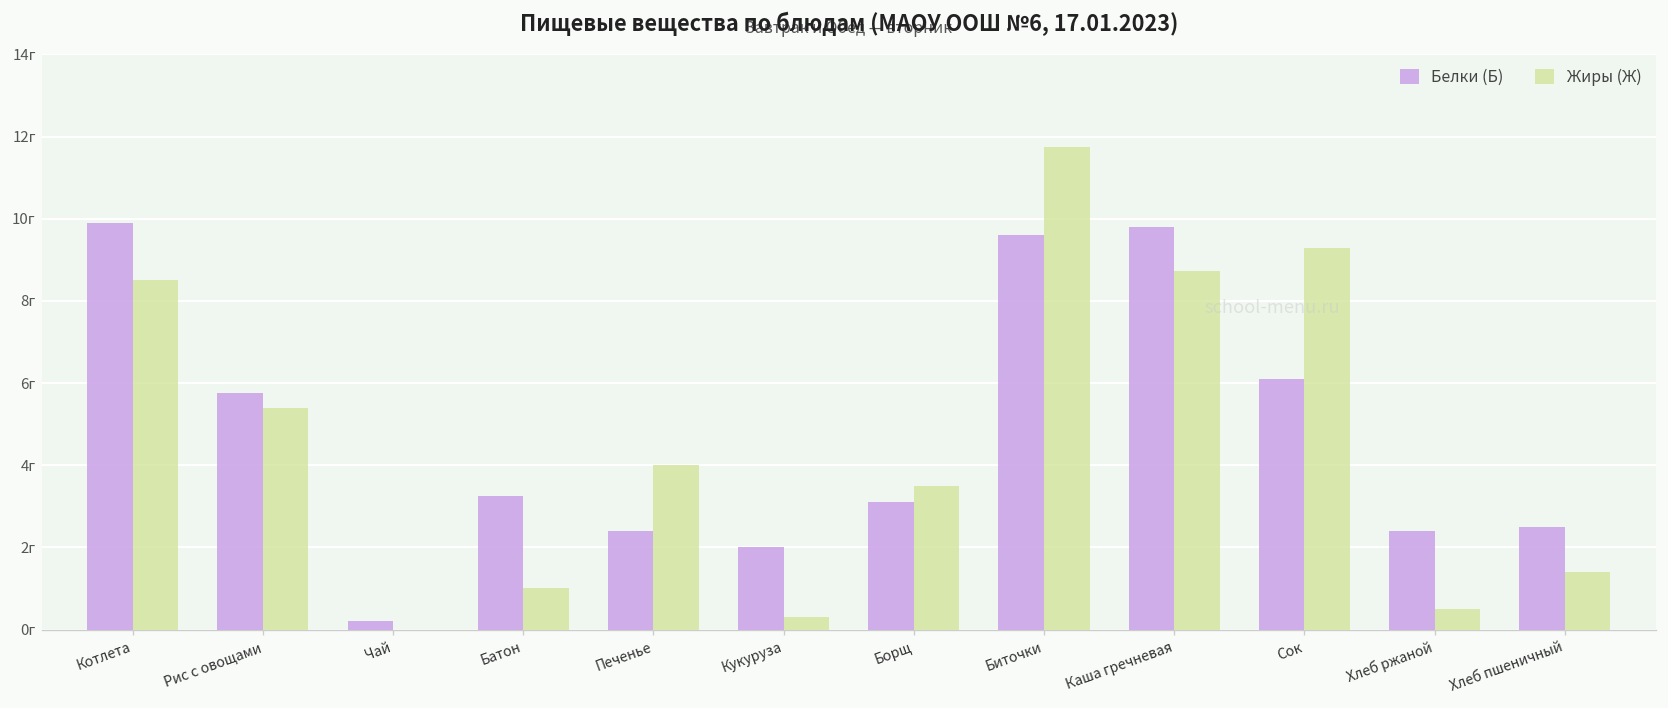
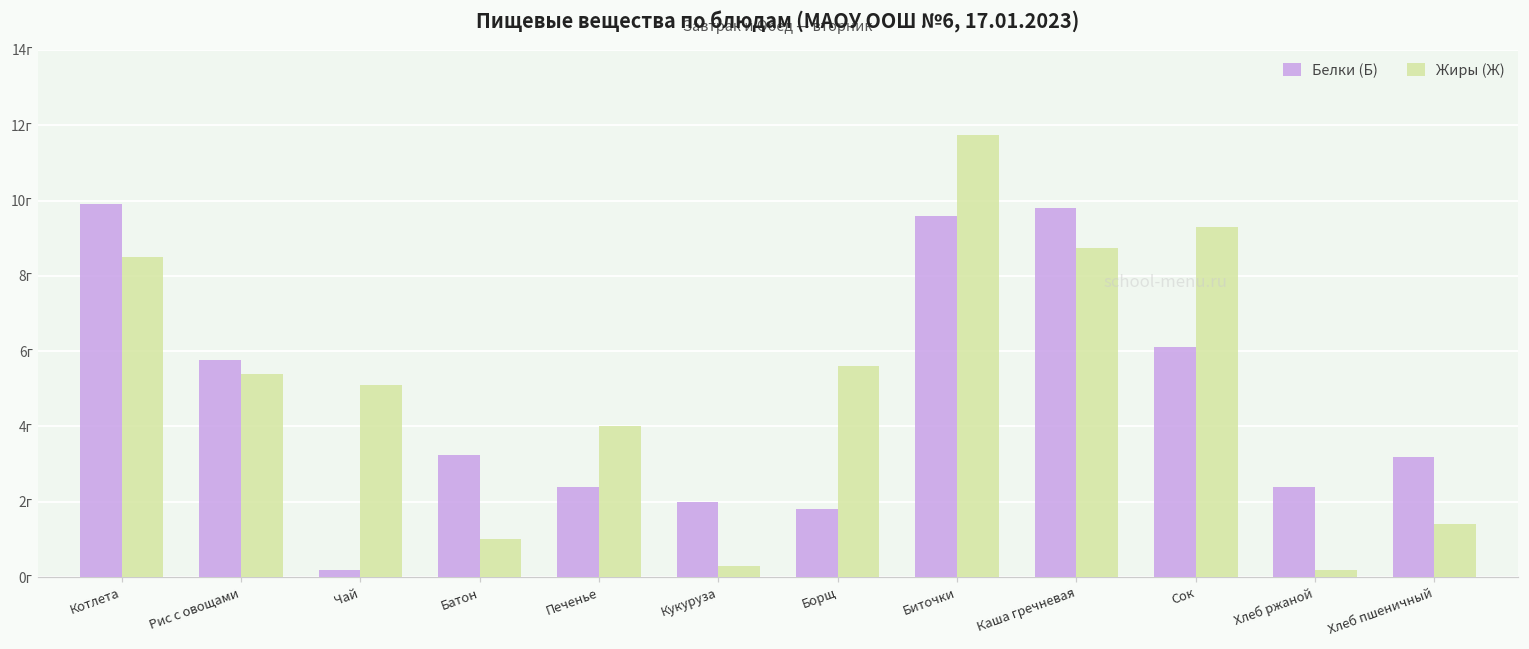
  {
    "Белки (Б)": {
      "Котлета": "9.9г",
      "Рис с овощами": "5.8г",
      "Чай": "0.2г",
      "Батон": "3.3г",
      "Печенье": "2.4г",
      "Кукуруза": "2.0г",
-     "Борщ": "3.1г",
+     "Борщ": "1.8г",
      "Биточки": "9.6г",
      "Каша гречневая": "9.8г",
      "Сок": "6.1г",
      "Хлеб ржаной": "2.4г",
-     "Хлеб пшеничный": "2.5г"
+     "Хлеб пшеничный": "3.2г"
    },
    "Жиры (Ж)": {
      "Котлета": "8.5г",
      "Рис с овощами": "5.4г",
-     "Чай": "0.0г",
+     "Чай": "5.1г",
      "Батон": "1.0г",
      "Печенье": "4.0г",
      "Кукуруза": "0.3г",
-     "Борщ": "3.5г",
+     "Борщ": "5.6г",
      "Биточки": "11.7г",
      "Каша гречневая": "8.7г",
      "Сок": "9.3г",
-     "Хлеб ржаной": "0.5г",
+     "Хлеб ржаной": "0.2г",
      "Хлеб пшеничный": "1.4г"
    }
  }
